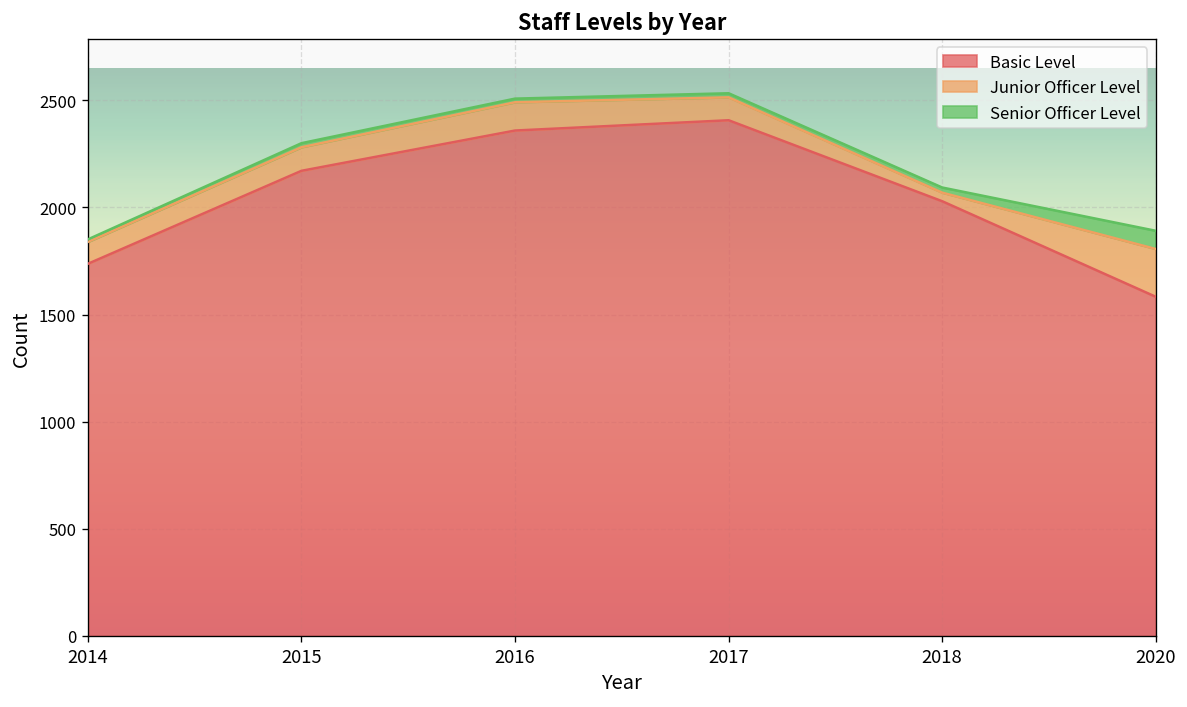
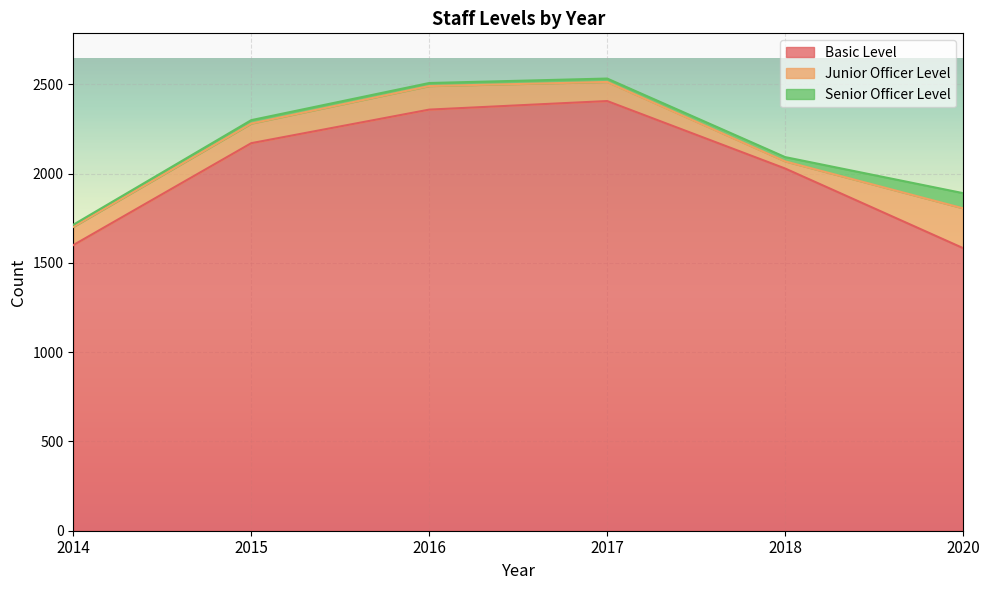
  {
    "Basic Level": {
-     "2014": 1740,
+     "2014": 1600,
      "2015": 2170,
      "2016": 2360,
      "2017": 2410,
      "2018": 2030,
      "2020": 1580
    },
    "Junior Officer Level": {
      "2015": 110,
      "2016": 130,
      "2017": 110,
      "2018": 40,
      "2020": 220
    },
    "Senior Officer Level": {
      "2015": 20,
      "2016": 20,
      "2017": 20,
      "2018": 20,
      "2020": 90
    }
  }
